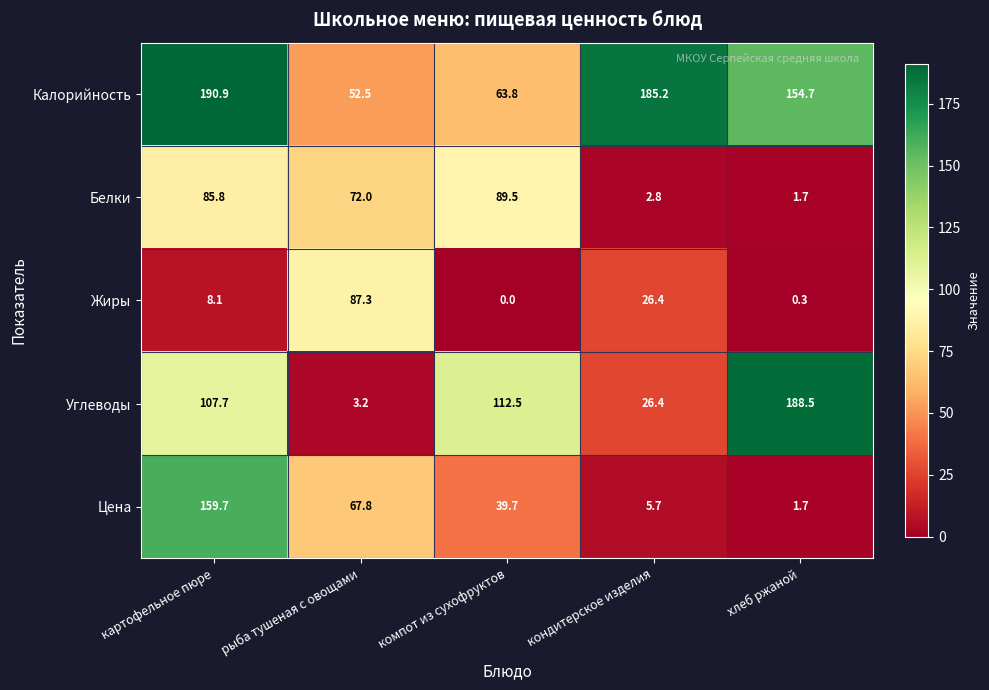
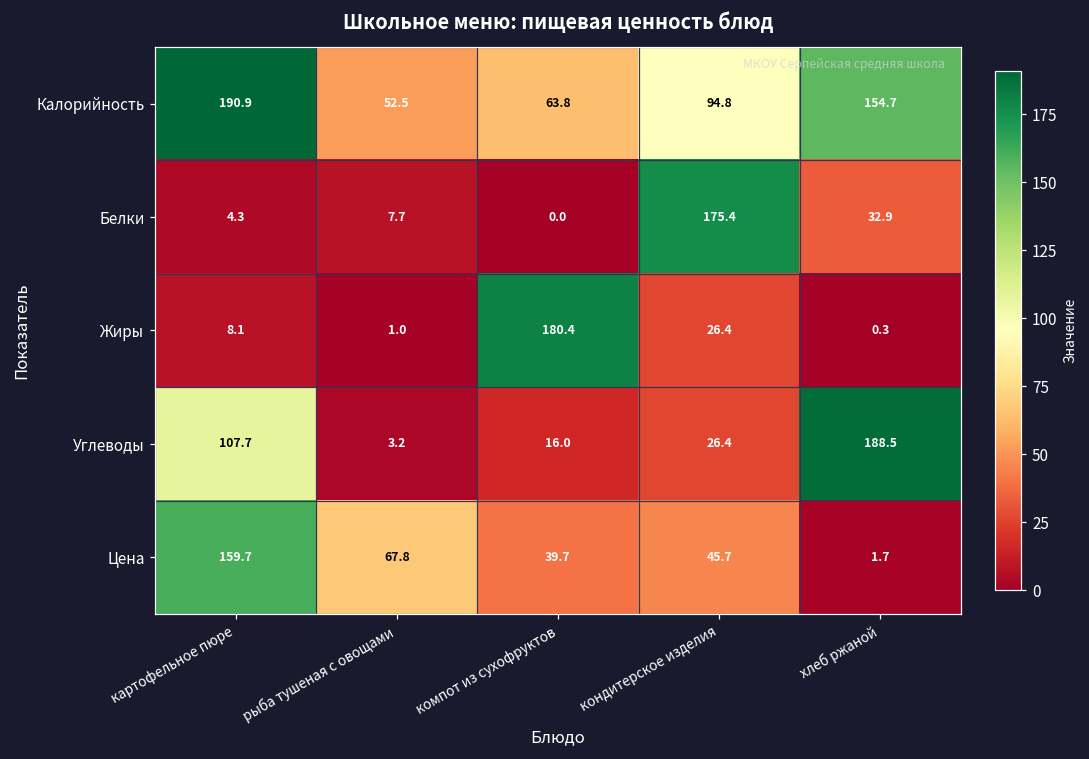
  {
    "Калорийность": {
      "картофельное пюре": 190.9,
      "рыба тушеная с овощами": 52.5,
      "компот из сухофруктов": 63.8,
-     "кондитерское изделия": 185.2
+     "кондитерское изделия": 94.8
    },
    "Белки": {
-     "картофельное пюре": 85.8,
-     "рыба тушеная с овощами": 72.0,
-     "компот из сухофруктов": 89.5,
-     "кондитерское изделия": 2.8,
-     "хлеб ржаной": 1.7
+     "картофельное пюре": 4.3,
+     "рыба тушеная с овощами": 7.7,
+     "компот из сухофруктов": 0.0,
+     "кондитерское изделия": 175.4,
+     "хлеб ржаной": 32.9
    },
    "Жиры": {
      "картофельное пюре": 8.1,
-     "рыба тушеная с овощами": 87.3,
-     "компот из сухофруктов": 0.0,
+     "рыба тушеная с овощами": 1.0,
+     "компот из сухофруктов": 180.4,
      "кондитерское изделия": 26.4,
      "хлеб ржаной": 0.3
    },
    "Углеводы": {
      "картофельное пюре": 107.7,
      "рыба тушеная с овощами": 3.2,
-     "компот из сухофруктов": 112.5,
+     "компот из сухофруктов": 16.0,
      "кондитерское изделия": 26.4,
      "хлеб ржаной": 188.5
    },
    "Цена": {
      "картофельное пюре": 159.7,
      "рыба тушеная с овощами": 67.8,
      "компот из сухофруктов": 39.7,
-     "кондитерское изделия": 5.7,
+     "кондитерское изделия": 45.7,
      "хлеб ржаной": 1.7
    }
  }
